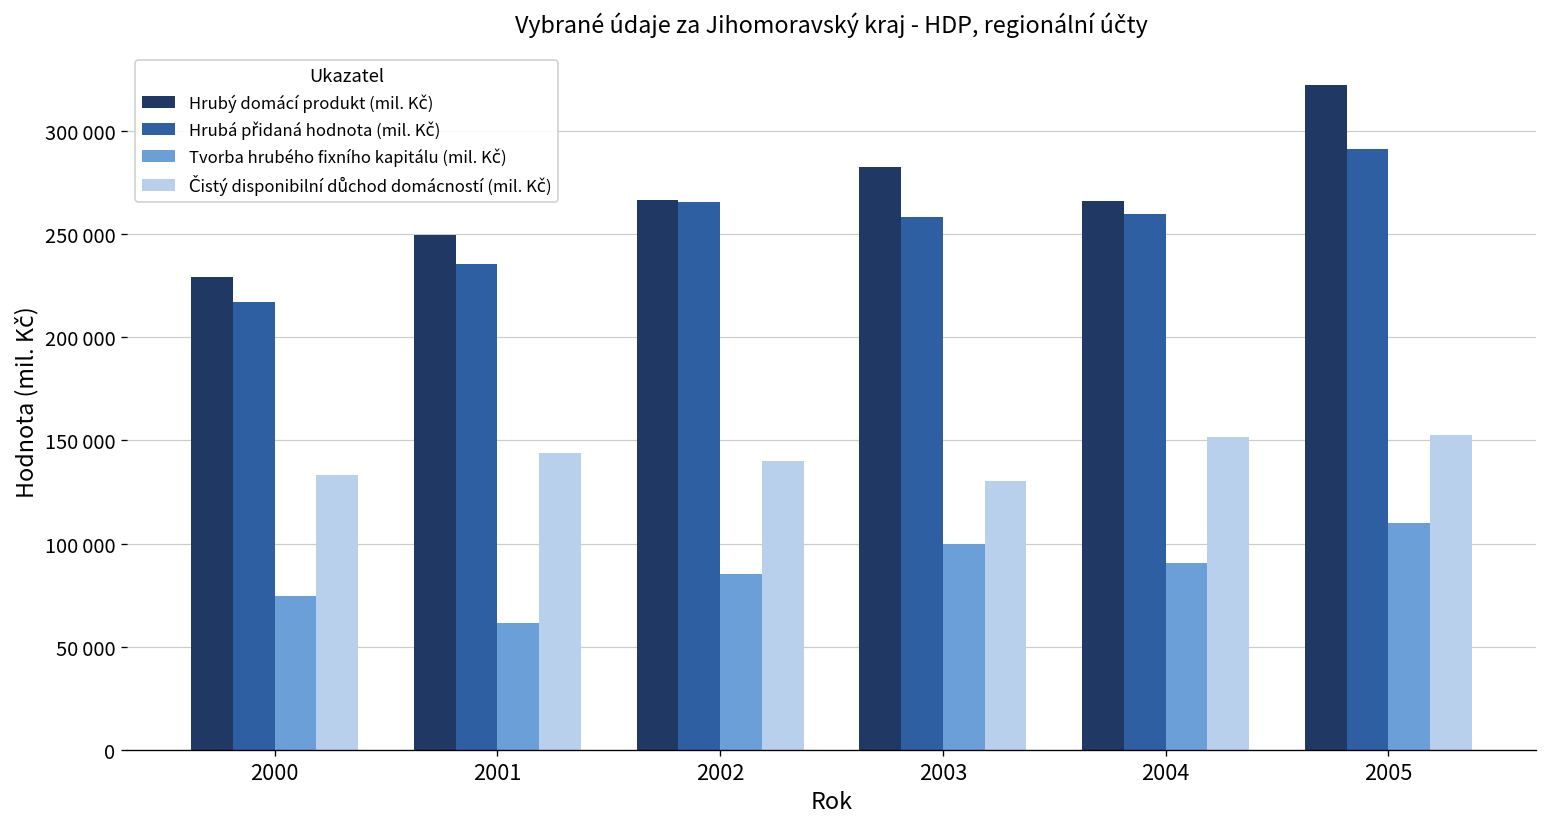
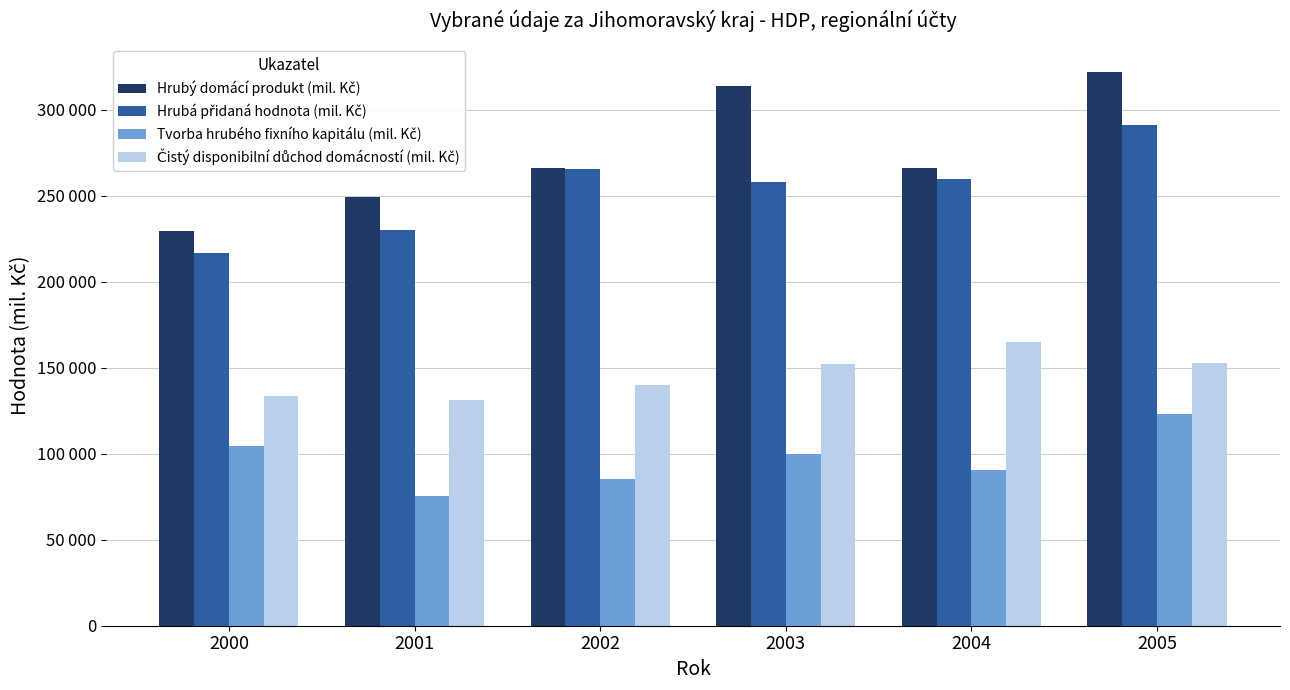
  {
    "Hrubý domácí produkt (mil. Kč)": {
      "2000": 229000,
      "2001": 250000,
      "2002": 266000,
-     "2003": 282000,
+     "2003": 314000,
      "2004": 266000,
      "2005": 322000
    },
    "Hrubá přidaná hodnota (mil. Kč)": {
      "2000": 217000,
-     "2001": 235000,
+     "2001": 230000,
      "2002": 265000,
      "2003": 258000,
      "2004": 260000,
      "2005": 291000
    },
    "Tvorba hrubého fixního kapitálu (mil. Kč)": {
-     "2000": 75000,
-     "2001": 62000,
+     "2000": 105000,
+     "2001": 75000,
      "2002": 85000,
      "2003": 100000,
      "2004": 90000,
-     "2005": 110000
+     "2005": 123000
    },
    "Čistý disponibilní důchod domácností (mil. Kč)": {
      "2000": 133000,
-     "2001": 144000,
+     "2001": 131000,
      "2002": 140000,
-     "2003": 130000,
-     "2004": 152000,
+     "2003": 152000,
+     "2004": 165000,
      "2005": 153000
    }
  }
